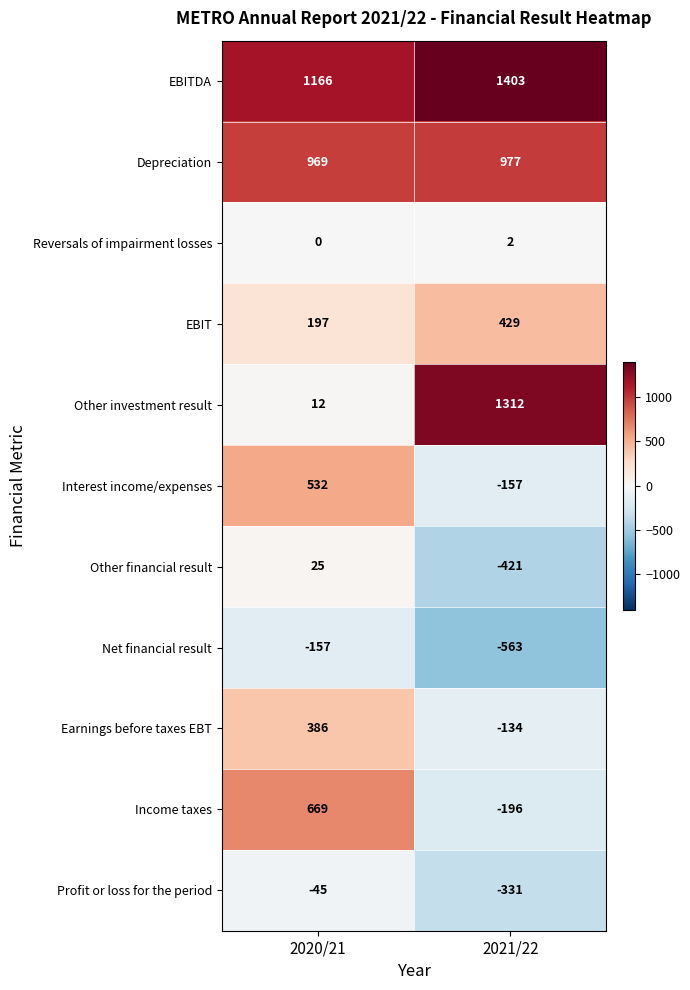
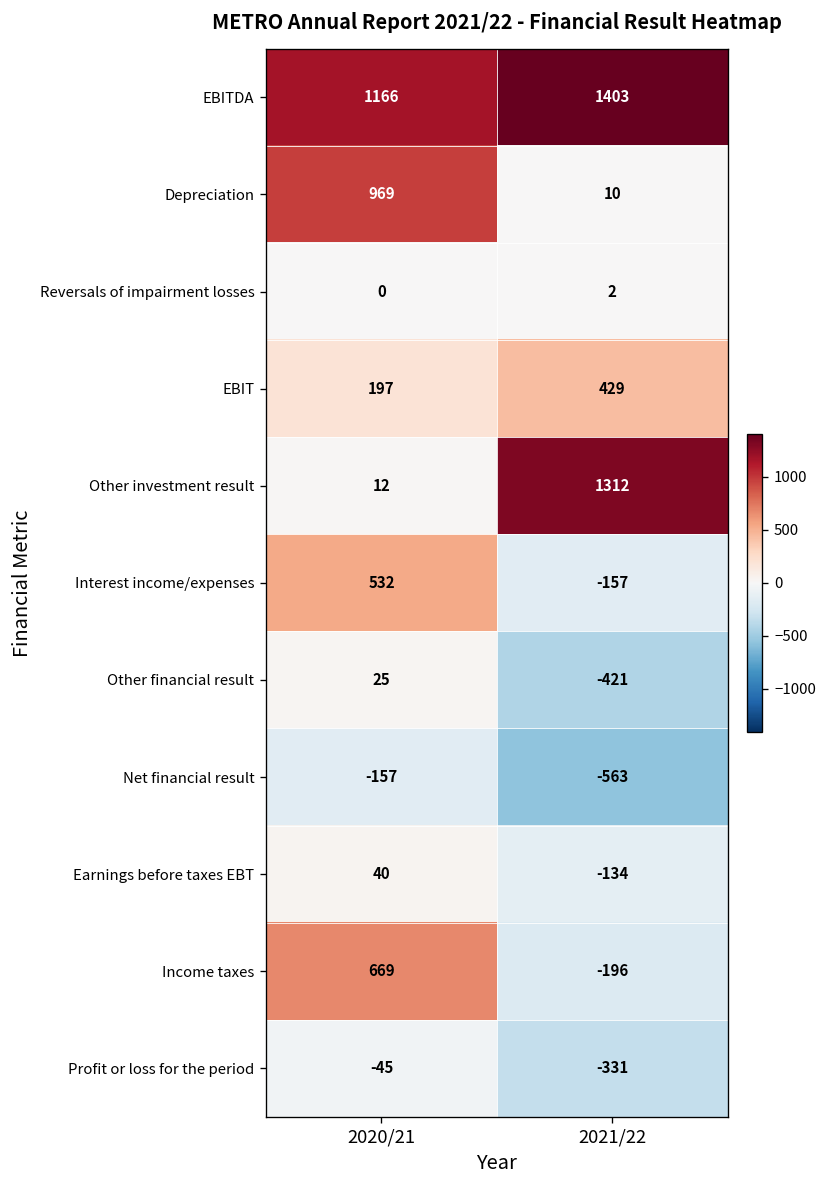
  {
    "EBITDA": {
      "2020/21": 1166,
      "2021/22": 1403
    },
    "Depreciation": {
      "2020/21": 969,
-     "2021/22": 977
+     "2021/22": 10
    },
    "Reversals of impairment losses": {
      "2020/21": 0,
      "2021/22": 2
    },
    "EBIT": {
      "2020/21": 197,
      "2021/22": 429
    },
    "Other investment result": {
      "2020/21": 12,
      "2021/22": 1312
    },
    "Interest income/expenses": {
      "2020/21": 532,
      "2021/22": -157
    },
    "Other financial result": {
      "2020/21": 25,
      "2021/22": -421
    },
    "Net financial result": {
      "2020/21": -157,
      "2021/22": -563
    },
    "Earnings before taxes EBT": {
-     "2020/21": 386,
+     "2020/21": 40,
      "2021/22": -134
    },
    "Income taxes": {
      "2020/21": 669,
      "2021/22": -196
    },
    "Profit or loss for the period": {
      "2020/21": -45,
      "2021/22": -331
    }
  }
